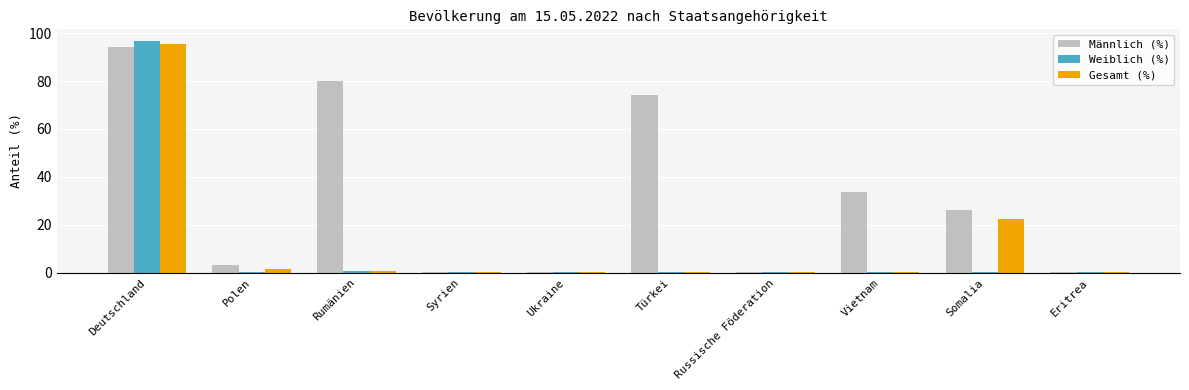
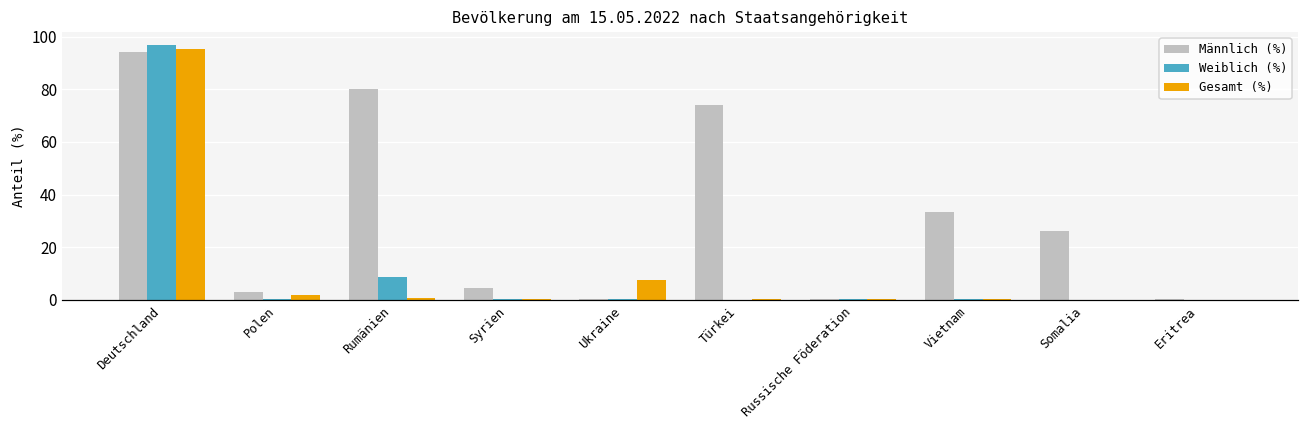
  {
    "Männlich (%)": {
      "Deutschland": 94,
      "Polen": 3,
      "Rumänien": 80,
-     "Syrien": 0,
+     "Syrien": 5,
      "Türkei": 74,
      "Vietnam": 34,
      "Somalia": 26
    },
    "Weiblich (%)": {
      "Deutschland": 97,
-     "Rumänien": 1
+     "Rumänien": 9
    },
    "Gesamt (%)": {
      "Deutschland": 95,
      "Polen": 2,
-     "Ukraine": 0,
-     "Somalia": 22
+     "Ukraine": 8,
+     "Somalia": 0
    }
  }
